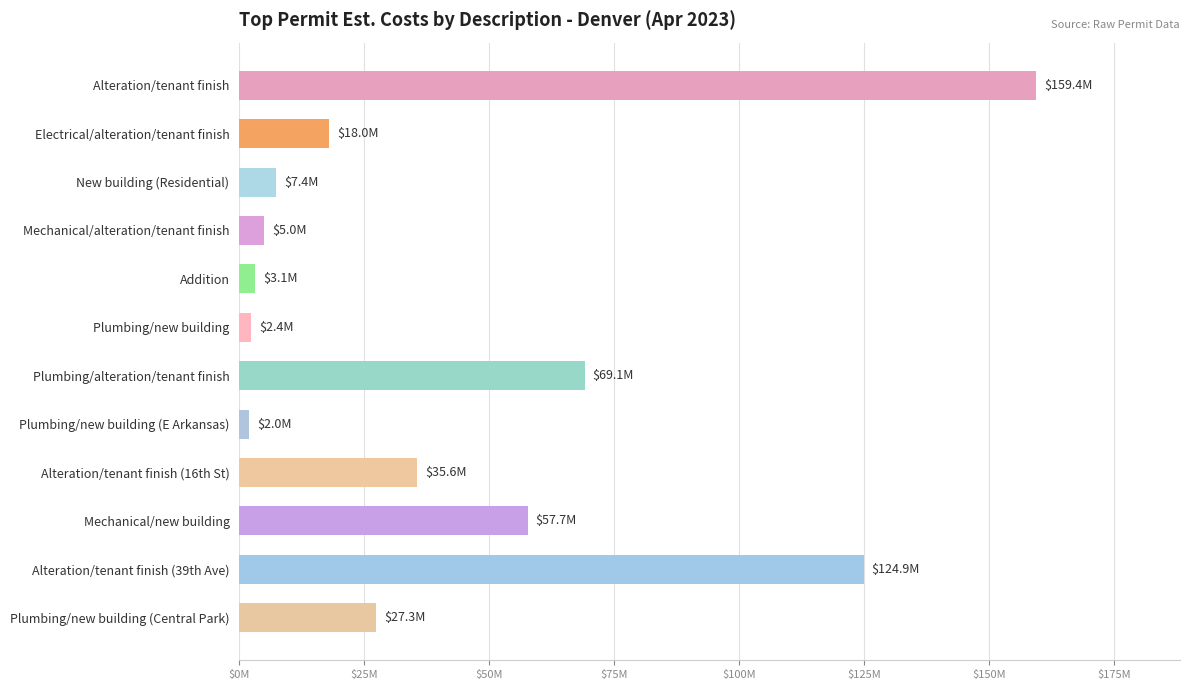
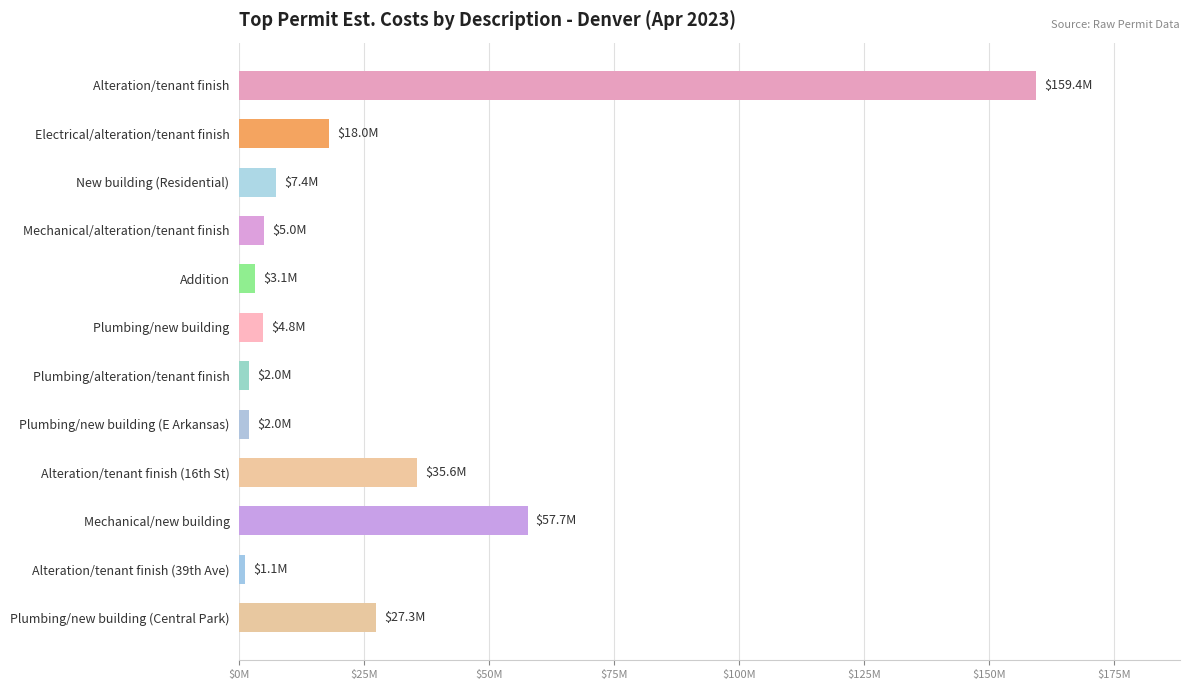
  {
    "Alteration/tenant finish": "$159.4M",
    "Electrical/alteration/tenant finish": "$18.0M",
    "New building (Residential)": "$7.4M",
    "Mechanical/alteration/tenant finish": "$5.0M",
    "Addition": "$3.1M",
-   "Plumbing/new building": "$2.4M",
-   "Plumbing/alteration/tenant finish": "$69.1M",
+   "Plumbing/new building": "$4.8M",
+   "Plumbing/alteration/tenant finish": "$2.0M",
    "Plumbing/new building (E Arkansas)": "$2.0M",
    "Alteration/tenant finish (16th St)": "$35.6M",
    "Mechanical/new building": "$57.7M",
-   "Alteration/tenant finish (39th Ave)": "$124.9M",
+   "Alteration/tenant finish (39th Ave)": "$1.1M",
    "Plumbing/new building (Central Park)": "$27.3M"
  }
